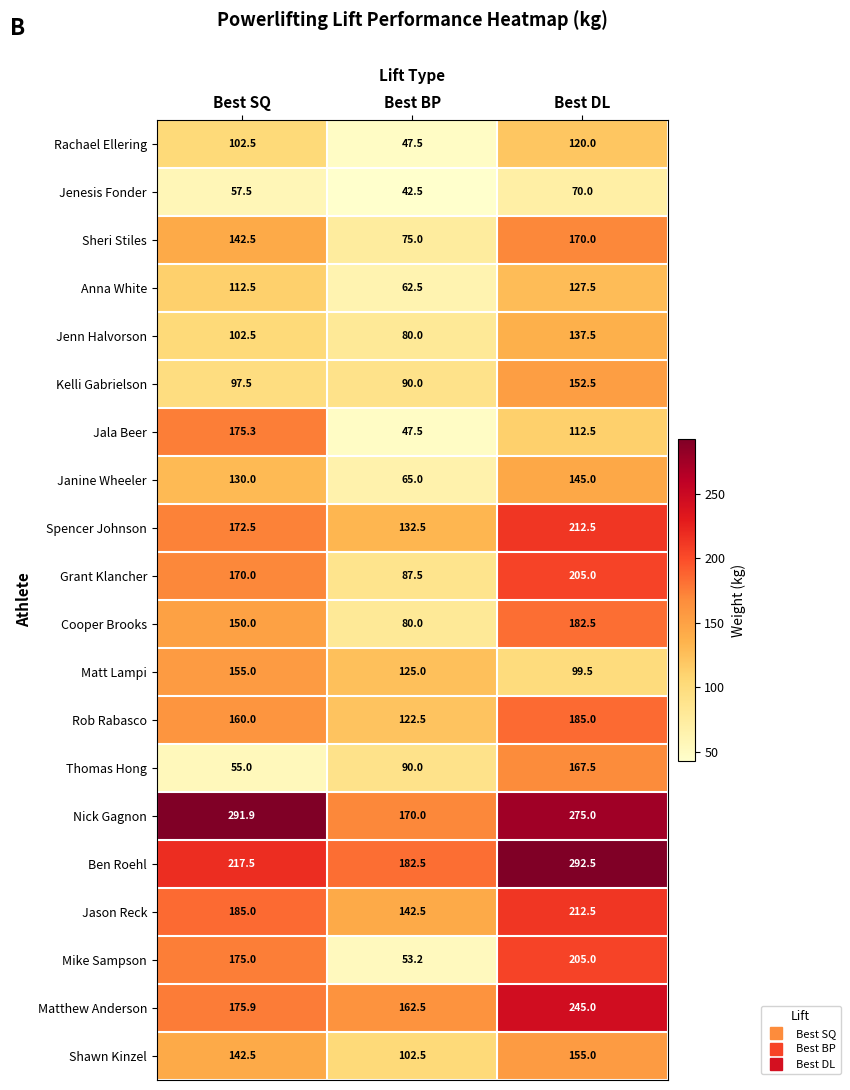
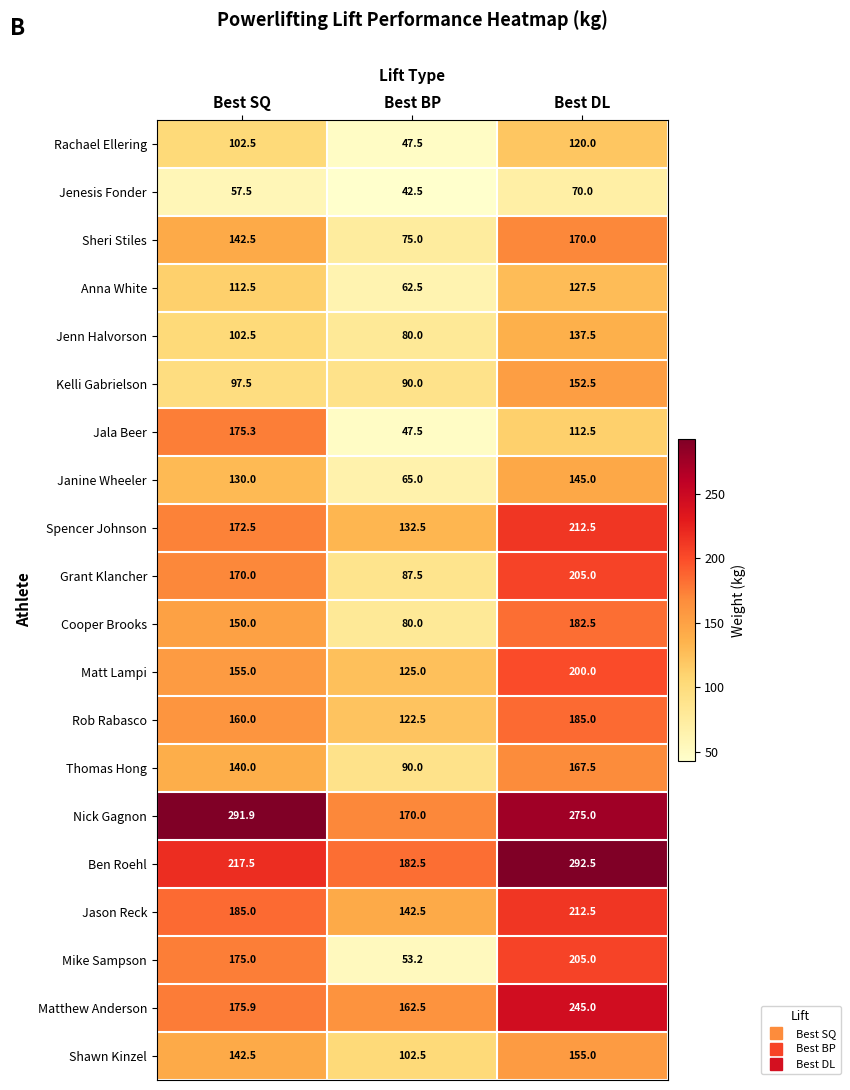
  {
    "Rachael Ellering": {
      "Best SQ": 102.5,
      "Best BP": 47.5,
      "Best DL": 120.0
    },
    "Jenesis Fonder": {
      "Best SQ": 57.5,
      "Best BP": 42.5,
      "Best DL": 70.0
    },
    "Sheri Stiles": {
      "Best SQ": 142.5,
      "Best BP": 75.0,
      "Best DL": 170.0
    },
    "Anna White": {
      "Best SQ": 112.5,
      "Best BP": 62.5,
      "Best DL": 127.5
    },
    "Jenn Halvorson": {
      "Best SQ": 102.5,
      "Best BP": 80.0,
      "Best DL": 137.5
    },
    "Kelli Gabrielson": {
      "Best SQ": 97.5,
      "Best BP": 90.0,
      "Best DL": 152.5
    },
    "Jala Beer": {
      "Best SQ": 175.3,
      "Best BP": 47.5,
      "Best DL": 112.5
    },
    "Janine Wheeler": {
      "Best SQ": 130.0,
      "Best BP": 65.0,
      "Best DL": 145.0
    },
    "Spencer Johnson": {
      "Best SQ": 172.5,
      "Best BP": 132.5,
      "Best DL": 212.5
    },
    "Grant Klancher": {
      "Best SQ": 170.0,
      "Best BP": 87.5,
      "Best DL": 205.0
    },
    "Cooper Brooks": {
      "Best SQ": 150.0,
      "Best BP": 80.0,
      "Best DL": 182.5
    },
    "Matt Lampi": {
      "Best SQ": 155.0,
      "Best BP": 125.0,
-     "Best DL": 99.5
+     "Best DL": 200.0
    },
    "Rob Rabasco": {
      "Best SQ": 160.0,
      "Best BP": 122.5,
      "Best DL": 185.0
    },
    "Thomas Hong": {
-     "Best SQ": 55.0,
+     "Best SQ": 140.0,
      "Best BP": 90.0,
      "Best DL": 167.5
    },
    "Nick Gagnon": {
      "Best SQ": 291.9,
      "Best BP": 170.0,
      "Best DL": 275.0
    },
    "Ben Roehl": {
      "Best SQ": 217.5,
      "Best BP": 182.5,
      "Best DL": 292.5
    },
    "Jason Reck": {
      "Best SQ": 185.0,
      "Best BP": 142.5,
      "Best DL": 212.5
    },
    "Mike Sampson": {
      "Best SQ": 175.0,
      "Best BP": 53.2,
      "Best DL": 205.0
    },
    "Matthew Anderson": {
      "Best SQ": 175.9,
      "Best BP": 162.5,
      "Best DL": 245.0
    },
    "Shawn Kinzel": {
      "Best SQ": 142.5,
      "Best BP": 102.5,
      "Best DL": 155.0
    }
  }
